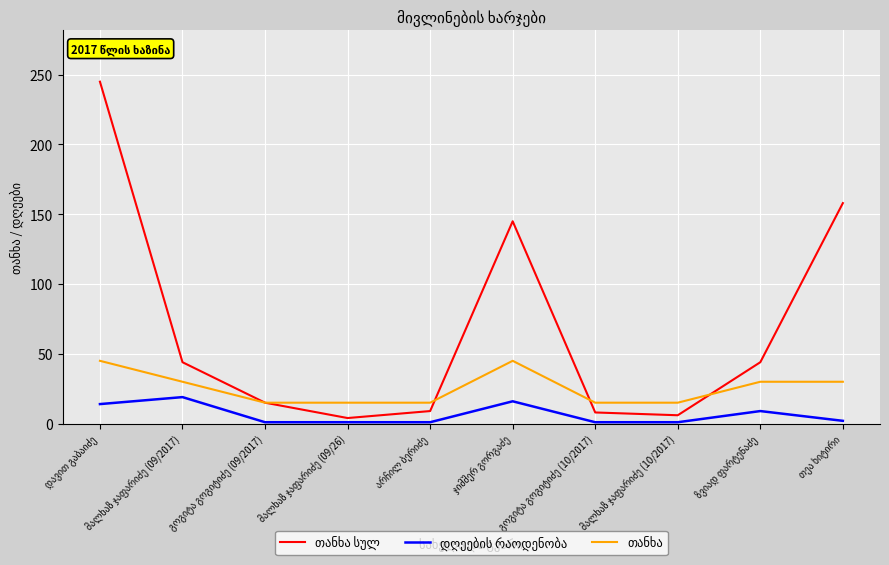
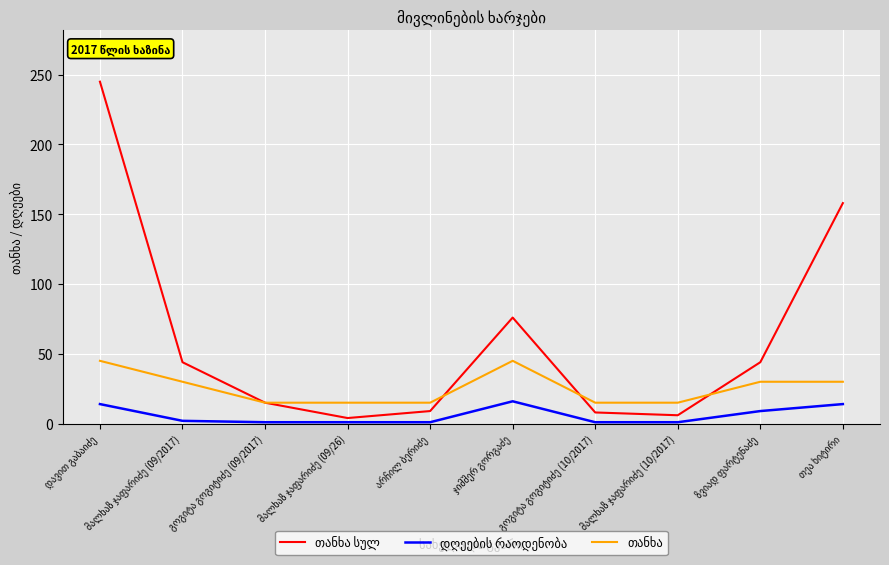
  {
    "თანხა სულ": {
      "დავით გაბაიძე": 245,
      "მალხაზ ჯაფარიძე (09/2017)": 44,
      "მალხაზ ჯაფარიძე (09/26)": 4,
      "არჩილ ბერიძე": 9,
-     "ჯიმშერ გორგაძე": 145,
+     "ჯიმშერ გორგაძე": 76,
      "გოგიტა გოგიტიძე (10/2017)": 8,
      "მალხაზ ჯაფარიძე (10/2017)": 6,
      "ზვიად ფარტენაძე": 44,
      "თეა ხიტირი": 158
    },
    "დღეების რაოდენობა": {
      "დავით გაბაიძე": 14,
-     "მალხაზ ჯაფარიძე (09/2017)": 19,
+     "მალხაზ ჯაფარიძე (09/2017)": 2,
      "გოგიტა გოგიტიძე (09/2017)": 1,
      "მალხაზ ჯაფარიძე (09/26)": 1,
      "არჩილ ბერიძე": 1,
      "ჯიმშერ გორგაძე": 16,
      "გოგიტა გოგიტიძე (10/2017)": 1,
      "მალხაზ ჯაფარიძე (10/2017)": 1,
      "ზვიად ფარტენაძე": 9,
-     "თეა ხიტირი": 2
+     "თეა ხიტირი": 14
    },
    "თანხა": {
      "დავით გაბაიძე": 45,
      "მალხაზ ჯაფარიძე (09/2017)": 30,
      "მალხაზ ჯაფარიძე (09/26)": 15,
      "არჩილ ბერიძე": 15,
      "ჯიმშერ გორგაძე": 45,
      "გოგიტა გოგიტიძე (10/2017)": 15,
      "მალხაზ ჯაფარიძე (10/2017)": 15,
      "ზვიად ფარტენაძე": 30,
      "თეა ხიტირი": 30
    }
  }
